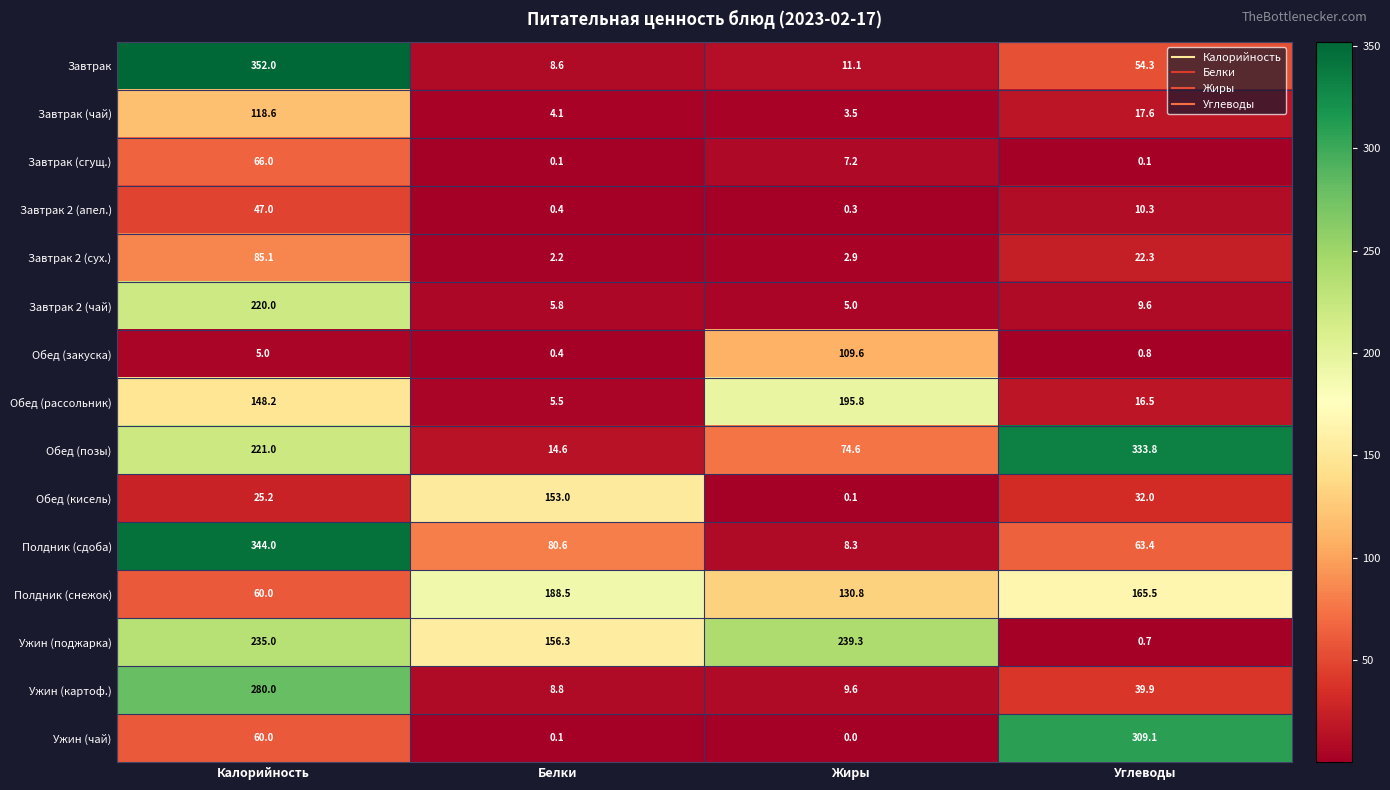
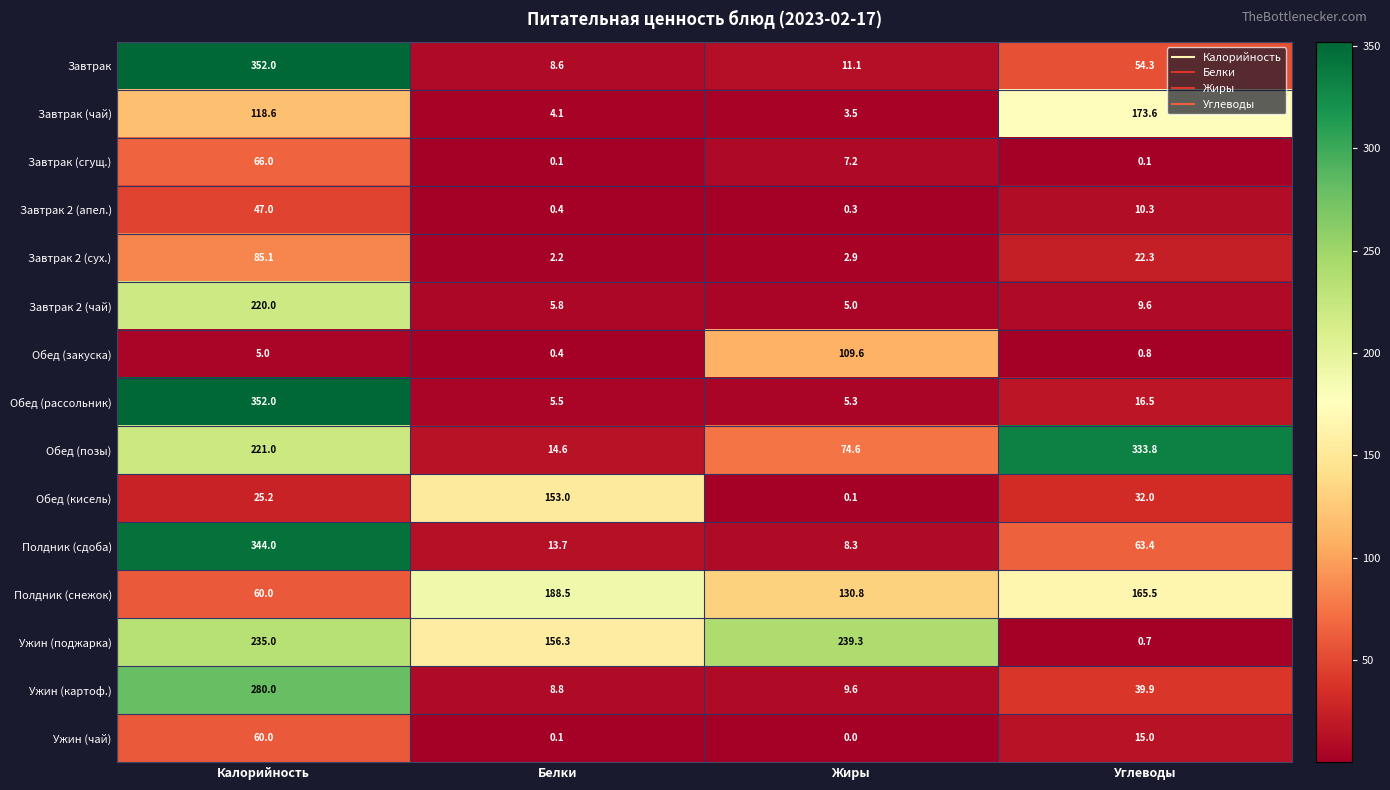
  {
    "Завтрак": {
      "Калорийность": 352.0,
      "Белки": 8.6,
      "Жиры": 11.1,
      "Углеводы": 54.3
    },
    "Завтрак (чай)": {
      "Калорийность": 118.6,
      "Белки": 4.1,
      "Жиры": 3.5,
-     "Углеводы": 17.6
+     "Углеводы": 173.6
    },
    "Завтрак (сгущ.)": {
      "Калорийность": 66.0,
      "Белки": 0.1,
      "Жиры": 7.2,
      "Углеводы": 0.1
    },
    "Завтрак 2 (апел.)": {
      "Калорийность": 47.0,
      "Белки": 0.4,
      "Жиры": 0.3,
      "Углеводы": 10.3
    },
    "Завтрак 2 (сух.)": {
      "Калорийность": 85.1,
      "Белки": 2.2,
      "Жиры": 2.9,
      "Углеводы": 22.3
    },
    "Завтрак 2 (чай)": {
      "Калорийность": 220.0,
      "Белки": 5.8,
      "Жиры": 5.0,
      "Углеводы": 9.6
    },
    "Обед (закуска)": {
      "Калорийность": 5.0,
      "Белки": 0.4,
      "Жиры": 109.6,
      "Углеводы": 0.8
    },
    "Обед (рассольник)": {
-     "Калорийность": 148.2,
+     "Калорийность": 352.0,
      "Белки": 5.5,
-     "Жиры": 195.8,
+     "Жиры": 5.3,
      "Углеводы": 16.5
    },
    "Обед (позы)": {
      "Калорийность": 221.0,
      "Белки": 14.6,
      "Жиры": 74.6,
      "Углеводы": 333.8
    },
    "Обед (кисель)": {
      "Калорийность": 25.2,
      "Белки": 153.0,
      "Жиры": 0.1,
      "Углеводы": 32.0
    },
    "Полдник (сдоба)": {
      "Калорийность": 344.0,
-     "Белки": 80.6,
+     "Белки": 13.7,
      "Жиры": 8.3,
      "Углеводы": 63.4
    },
    "Полдник (снежок)": {
      "Калорийность": 60.0,
      "Белки": 188.5,
      "Жиры": 130.8,
      "Углеводы": 165.5
    },
    "Ужин (поджарка)": {
      "Калорийность": 235.0,
      "Белки": 156.3,
      "Жиры": 239.3,
      "Углеводы": 0.7
    },
    "Ужин (картоф.)": {
      "Калорийность": 280.0,
      "Белки": 8.8,
      "Жиры": 9.6,
      "Углеводы": 39.9
    },
    "Ужин (чай)": {
      "Калорийность": 60.0,
      "Белки": 0.1,
      "Жиры": 0.0,
-     "Углеводы": 309.1
+     "Углеводы": 15.0
    }
  }
